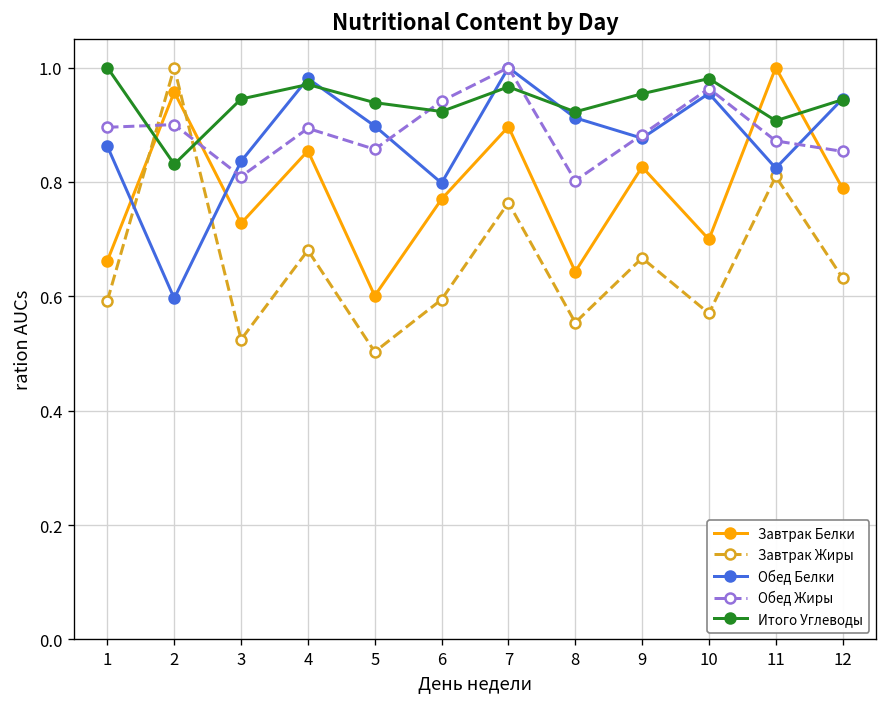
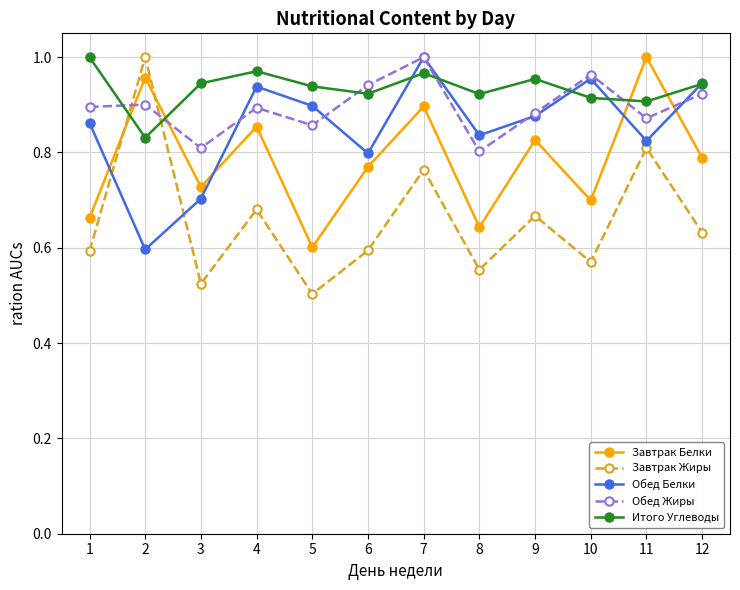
  {
    "Обед Белки": {
      "1": 0.86,
      "2": 0.60,
-     "3": 0.84,
-     "4": 0.98,
+     "3": 0.70,
+     "4": 0.94,
      "5": 0.90,
      "6": 0.80,
-     "8": 0.91,
+     "8": 0.84,
      "9": 0.88,
      "10": 0.95,
      "11": 0.82
    },
    "Обед Жиры": {
      "1": 0.90,
      "2": 0.90,
      "3": 0.81,
      "4": 0.89,
      "5": 0.86,
      "6": 0.94,
      "8": 0.80,
      "9": 0.88,
      "10": 0.96,
      "11": 0.87,
-     "12": 0.85
+     "12": 0.92
    },
    "Итого Углеводы": {
      "1": 1.00,
      "2": 0.83,
      "3": 0.95,
      "4": 0.97,
      "5": 0.94,
      "6": 0.92,
      "7": 0.97,
      "8": 0.92,
      "9": 0.95,
-     "10": 0.98,
+     "10": 0.91,
      "11": 0.91
    }
  }
